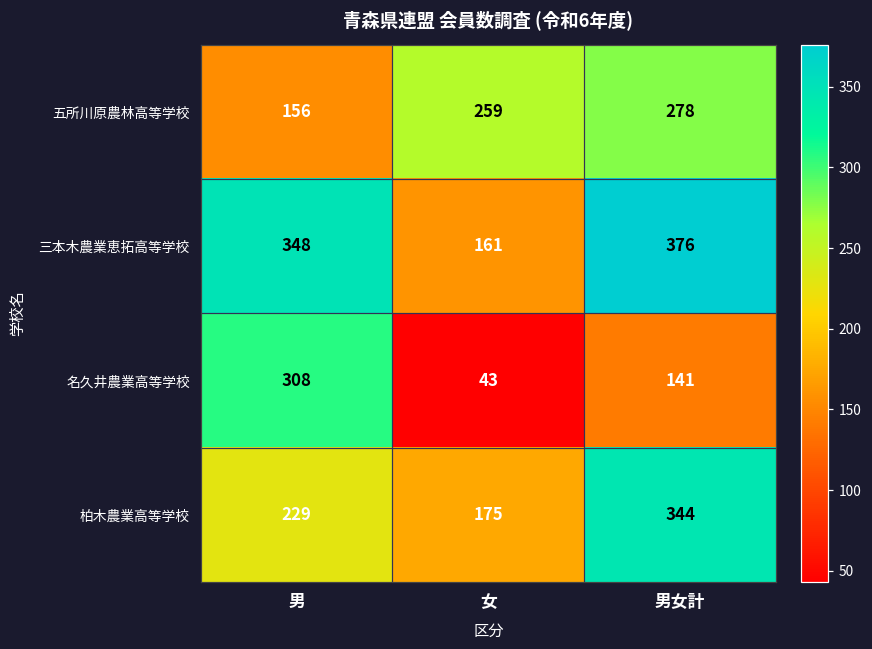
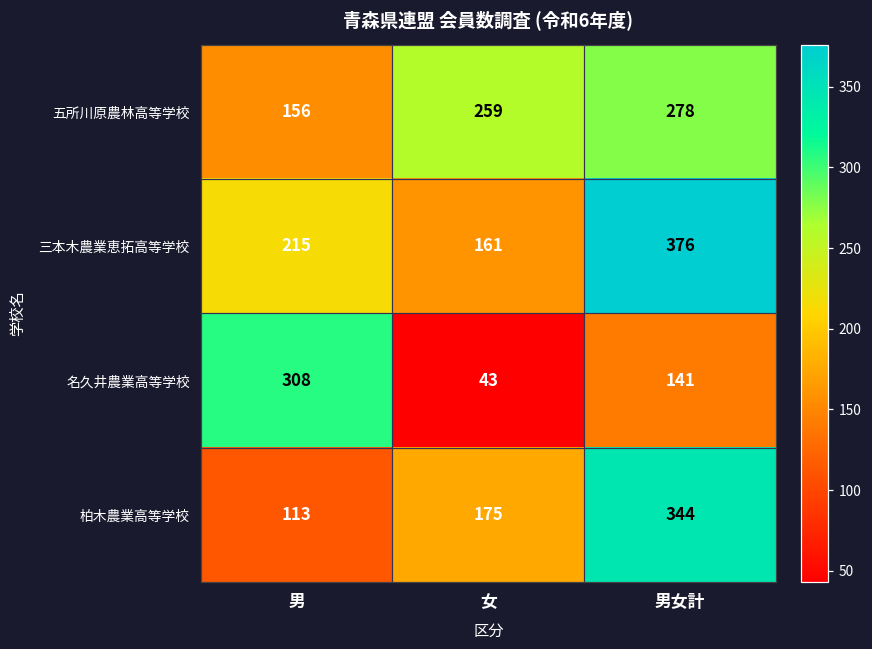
  {
    "五所川原農林高等学校": {
      "男": 156,
      "女": 259,
      "男女計": 278
    },
    "三本木農業恵拓高等学校": {
-     "男": 348,
+     "男": 215,
      "女": 161,
      "男女計": 376
    },
    "名久井農業高等学校": {
      "男": 308,
      "女": 43,
      "男女計": 141
    },
    "柏木農業高等学校": {
-     "男": 229,
+     "男": 113,
      "女": 175,
      "男女計": 344
    }
  }
